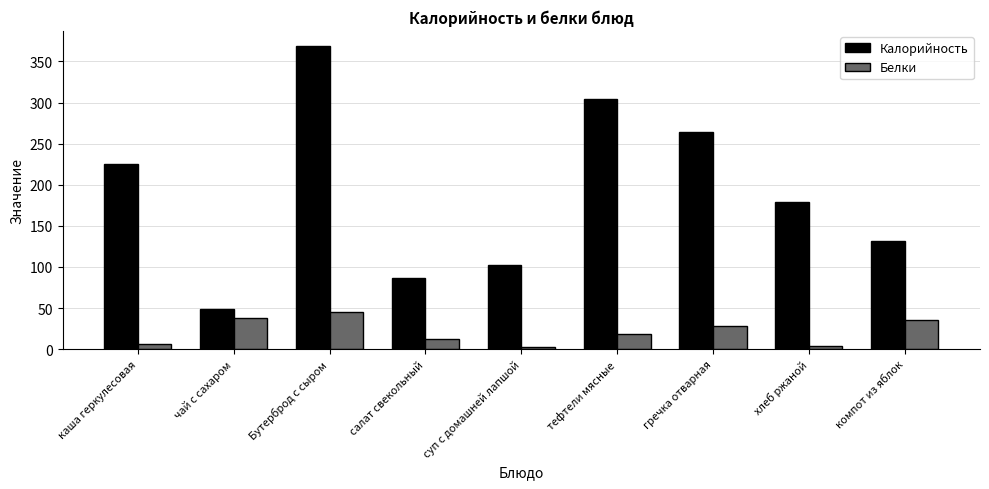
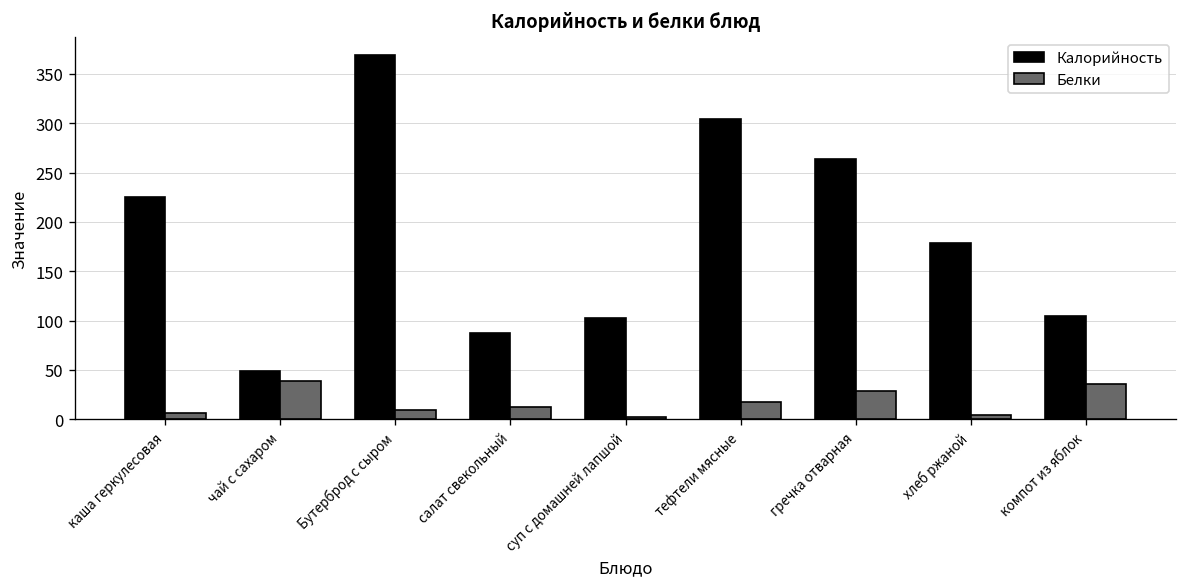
  {
    "Калорийность": {
      "каша геркулесовая": 230,
      "чай с сахаром": 50,
      "Бутерброд с сыром": 370,
      "салат свекольный": 90,
      "суп с домашней лапшой": 100,
      "тефтели мясные": 300,
      "гречка отварная": 260,
      "хлеб ржаной": 180,
-     "компот из яблок": 130
+     "компот из яблок": 100
    },
    "Белки": {
      "каша геркулесовая": 10,
      "чай с сахаром": 40,
-     "Бутерброд с сыром": 50,
+     "Бутерброд с сыром": 10,
      "салат свекольный": 10,
      "тефтели мясные": 20,
      "гречка отварная": 30,
      "хлеб ржаной": 0,
      "компот из яблок": 40
    }
  }
